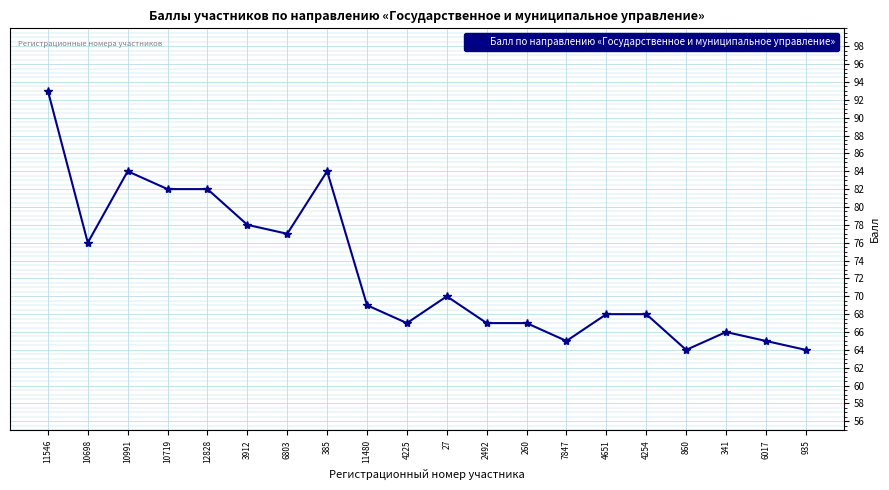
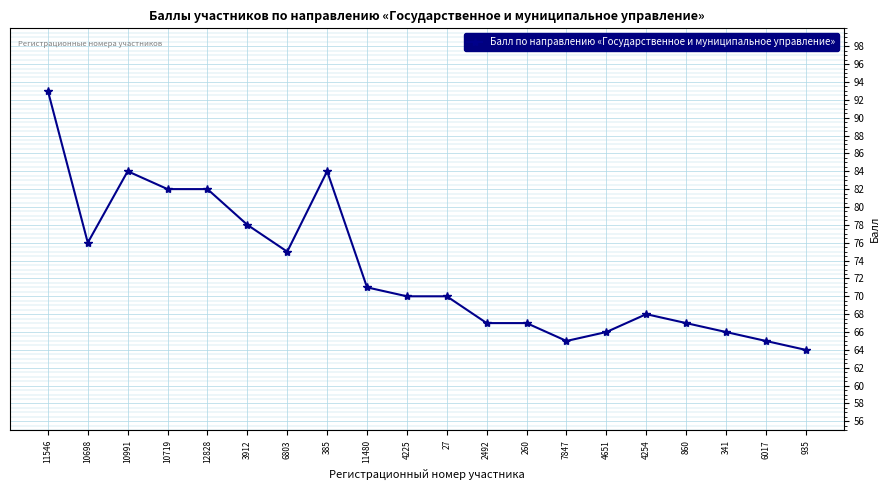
  {
    "11546": 93,
    "10698": 76,
    "10991": 84,
    "10719": 82,
    "12828": 82,
    "3912": 78,
-   "6803": 77,
+   "6803": 75,
    "385": 84,
-   "11480": 69,
-   "4225": 67,
+   "11480": 71,
+   "4225": 70,
    "27": 70,
    "2492": 67,
    "260": 67,
    "7847": 65,
-   "4651": 68,
+   "4651": 66,
    "4254": 68,
-   "860": 64,
+   "860": 67,
    "341": 66,
    "6017": 65,
    "935": 64
  }
